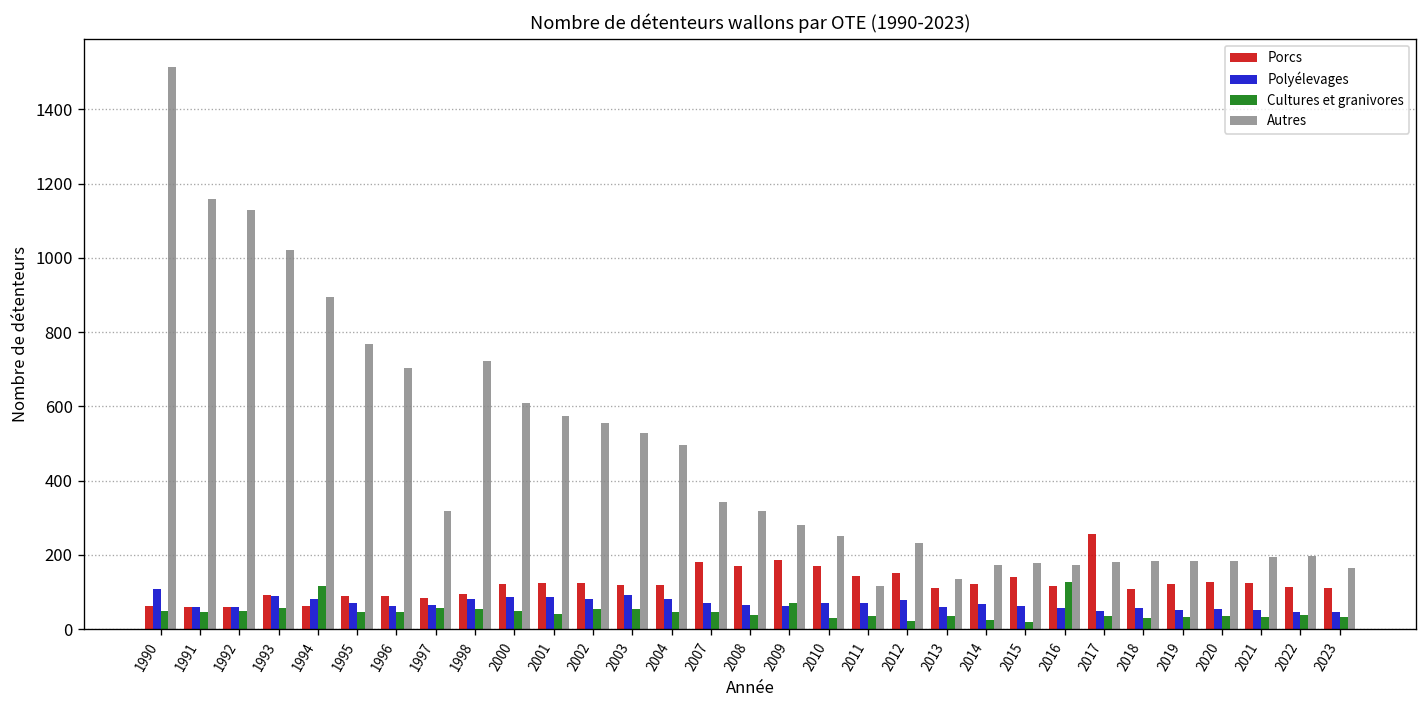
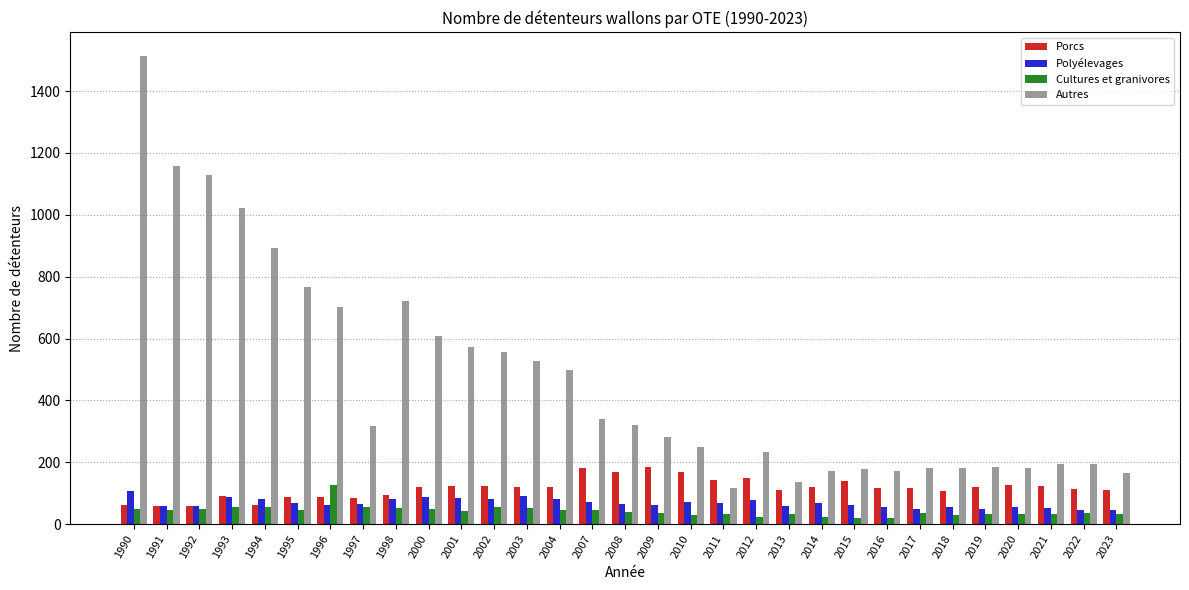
  {
    "Porcs": {
      "1990": 60,
      "1991": 60,
      "1992": 60,
      "1993": 90,
      "1994": 60,
      "1995": 90,
      "1996": 90,
      "1997": 80,
      "1998": 100,
      "2000": 120,
      "2001": 120,
      "2002": 120,
      "2003": 120,
      "2004": 120,
      "2007": 180,
      "2008": 170,
      "2009": 190,
      "2010": 170,
      "2011": 140,
      "2012": 150,
      "2013": 110,
      "2014": 120,
      "2015": 140,
      "2016": 120,
-     "2017": 260,
+     "2017": 120,
      "2018": 110,
      "2019": 120,
      "2020": 130,
      "2021": 130,
      "2022": 110,
      "2023": 110
    },
    "Polyélevages": {
      "1990": 110,
      "1991": 60,
      "1992": 60,
      "1993": 90,
      "1994": 80,
      "1995": 70,
      "1996": 60,
      "1997": 70,
      "1998": 80,
      "2000": 90,
      "2001": 90,
      "2002": 80,
      "2003": 90,
      "2004": 80,
      "2007": 70,
      "2008": 60,
      "2009": 60,
      "2010": 70,
      "2011": 70,
      "2012": 80,
      "2013": 60,
      "2014": 70,
      "2015": 60,
      "2016": 60,
      "2017": 50,
      "2018": 60,
      "2019": 50,
      "2020": 50,
      "2021": 50,
      "2022": 50,
      "2023": 50
    },
    "Cultures et granivores": {
      "1990": 50,
      "1991": 50,
      "1992": 50,
      "1993": 60,
-     "1994": 120,
+     "1994": 50,
      "1995": 50,
-     "1996": 50,
+     "1996": 130,
      "1997": 60,
      "1998": 50,
      "2000": 50,
      "2001": 40,
      "2002": 60,
      "2003": 50,
      "2004": 50,
      "2007": 50,
      "2008": 40,
-     "2009": 70,
+     "2009": 40,
      "2010": 30,
      "2011": 30,
      "2012": 20,
      "2013": 30,
      "2014": 20,
      "2015": 20,
-     "2016": 130,
+     "2016": 20,
      "2017": 40,
      "2018": 30,
      "2019": 30,
      "2020": 30,
      "2021": 30,
      "2022": 40,
      "2023": 30
    },
    "Autres": {
      "1990": 1510,
      "1991": 1160,
      "1992": 1130,
      "1993": 1020,
      "1994": 890,
      "1995": 770,
      "1996": 700,
      "1997": 320,
      "1998": 720,
      "2000": 610,
      "2001": 570,
      "2002": 560,
      "2003": 530,
      "2004": 500,
      "2007": 340,
      "2008": 320,
      "2009": 280,
      "2010": 250,
      "2011": 120,
      "2012": 230,
      "2013": 140,
      "2014": 170,
      "2015": 180,
      "2016": 170,
      "2017": 180,
      "2018": 180,
      "2019": 180,
      "2020": 180,
      "2021": 190,
      "2022": 200,
      "2023": 170
    }
  }
